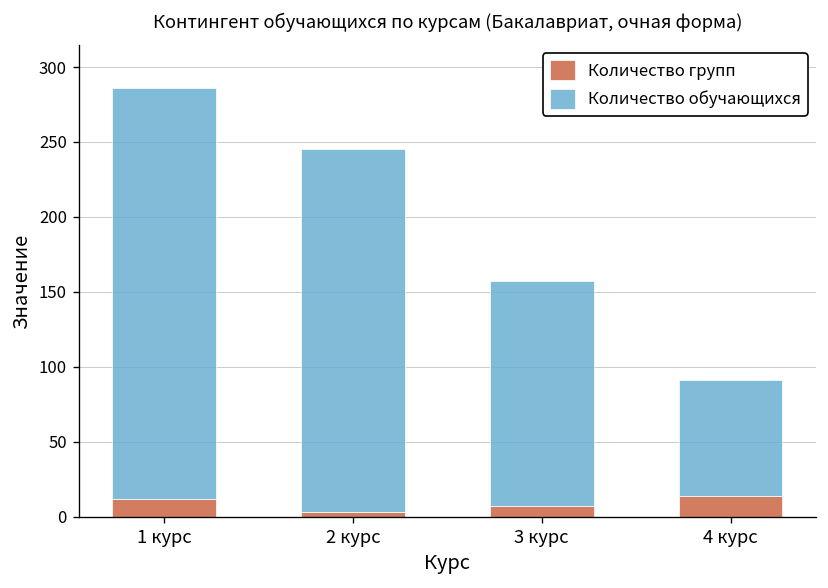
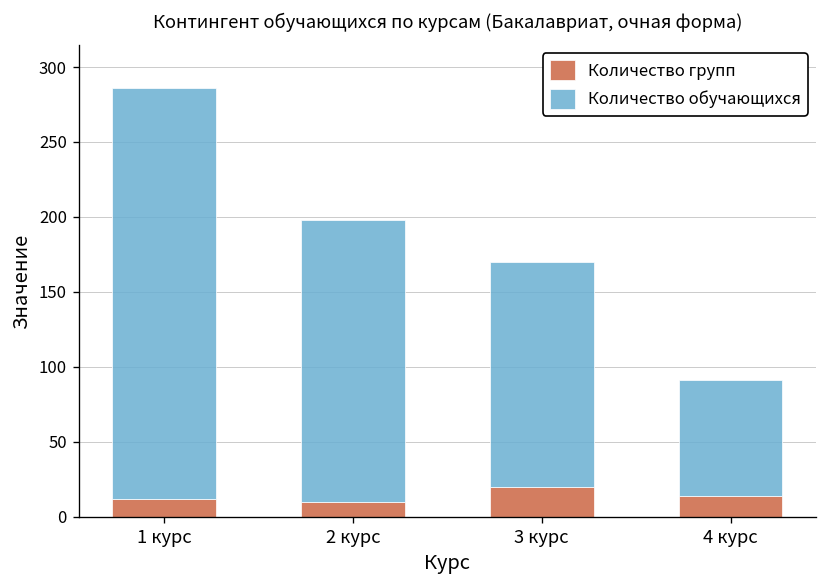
  {
    "Количество групп": {
      "1 курс": 12,
-     "2 курс": 3,
-     "3 курс": 7,
+     "2 курс": 10,
+     "3 курс": 20,
      "4 курс": 14
    },
    "Количество обучающихся": {
      "1 курс": 274,
-     "2 курс": 242,
+     "2 курс": 188,
      "3 курс": 150,
      "4 курс": 77
    }
  }
